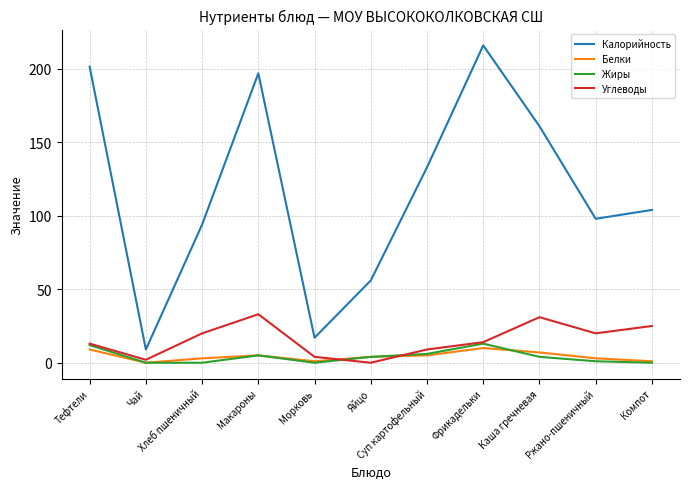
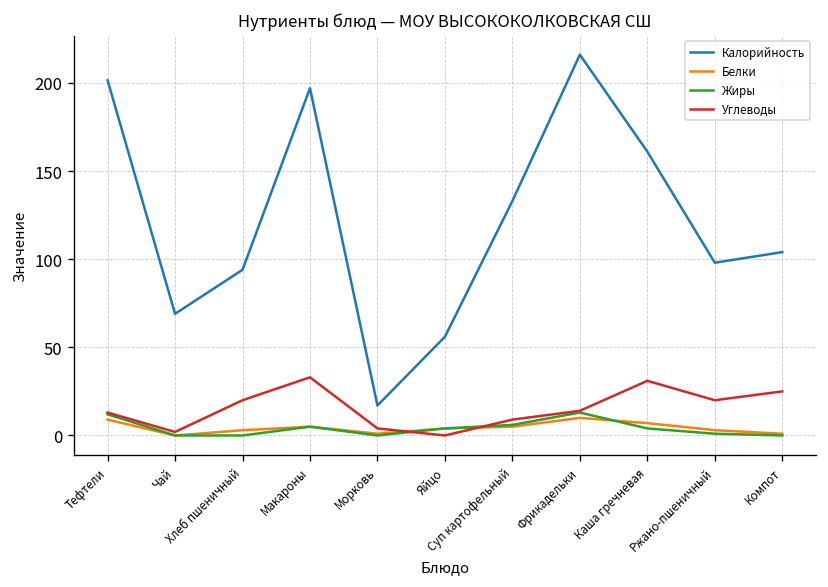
  {
    "Калорийность": {
      "Тефтели": 202,
-     "Чай": 9,
+     "Чай": 69,
      "Хлеб пшеничный": 94,
      "Макароны": 197,
      "Морковь": 17,
      "Яйцо": 56,
      "Суп картофельный": 133,
      "Фрикадельки": 216,
      "Каша гречневая": 161,
      "Ржано-пшеничный": 98,
      "Компот": 104
    },
    "Белки": {
      "Тефтели": 9,
      "Хлеб пшеничный": 3,
      "Фрикадельки": 10,
      "Каша гречневая": 7,
      "Ржано-пшеничный": 3
    },
    "Жиры": {
      "Хлеб пшеничный": 0,
      "Каша гречневая": 4,
      "Ржано-пшеничный": 1
    },
    "Углеводы": {
      "Чай": 2,
      "Хлеб пшеничный": 20,
      "Макароны": 33,
      "Морковь": 4,
      "Яйцо": 0,
      "Суп картофельный": 9,
      "Каша гречневая": 31,
      "Ржано-пшеничный": 20,
      "Компот": 25
    }
  }
